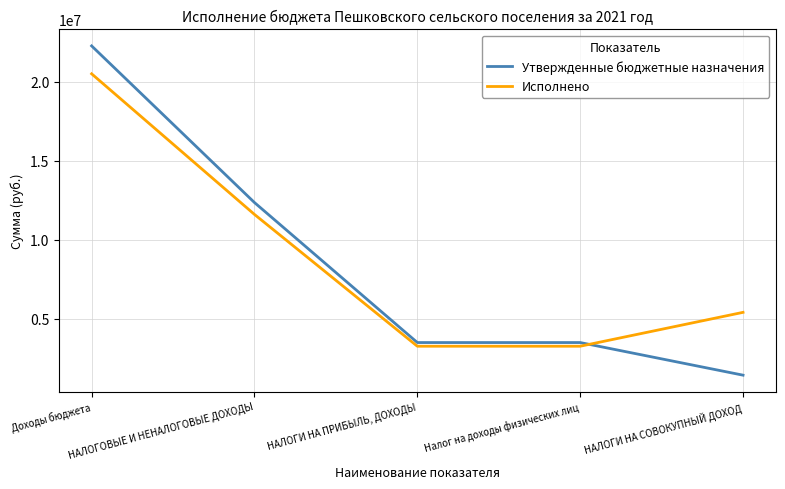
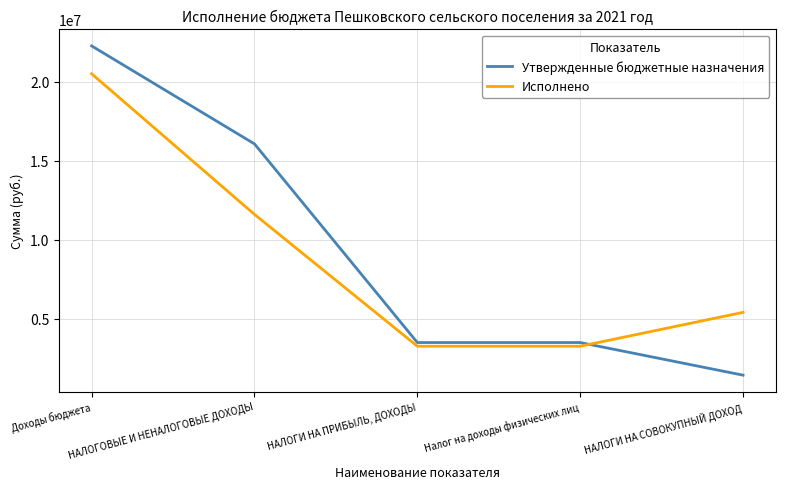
  {
    "Утвержденные бюджетные назначения": {
      "Доходы бюджета": 22300000,
-     "НАЛОГОВЫЕ И НЕНАЛОГОВЫЕ ДОХОДЫ": 12400000,
+     "НАЛОГОВЫЕ И НЕНАЛОГОВЫЕ ДОХОДЫ": 16100000,
      "НАЛОГИ НА ПРИБЫЛЬ, ДОХОДЫ": 3500000,
      "Налог на доходы физических лиц": 3500000,
      "НАЛОГИ НА СОВОКУПНЫЙ ДОХОД": 1400000
    },
    "Исполнено": {
      "Доходы бюджета": 20500000,
      "НАЛОГОВЫЕ И НЕНАЛОГОВЫЕ ДОХОДЫ": 11600000,
      "НАЛОГИ НА ПРИБЫЛЬ, ДОХОДЫ": 3300000,
      "Налог на доходы физических лиц": 3300000,
      "НАЛОГИ НА СОВОКУПНЫЙ ДОХОД": 5400000
    }
  }
